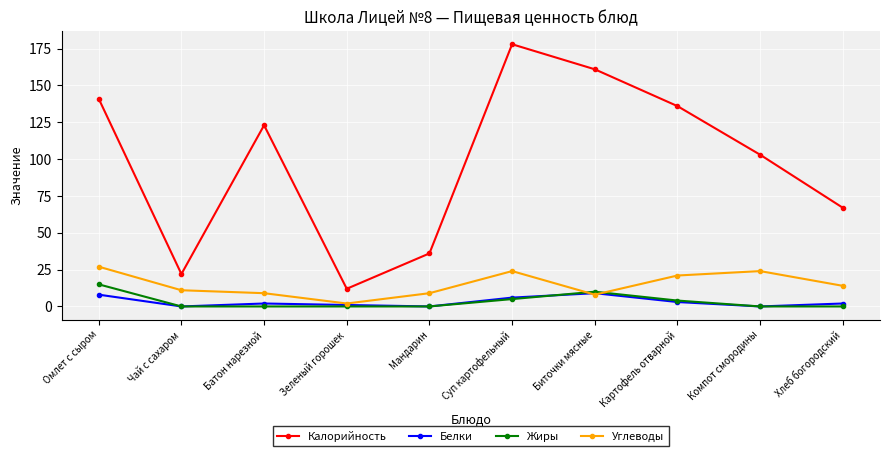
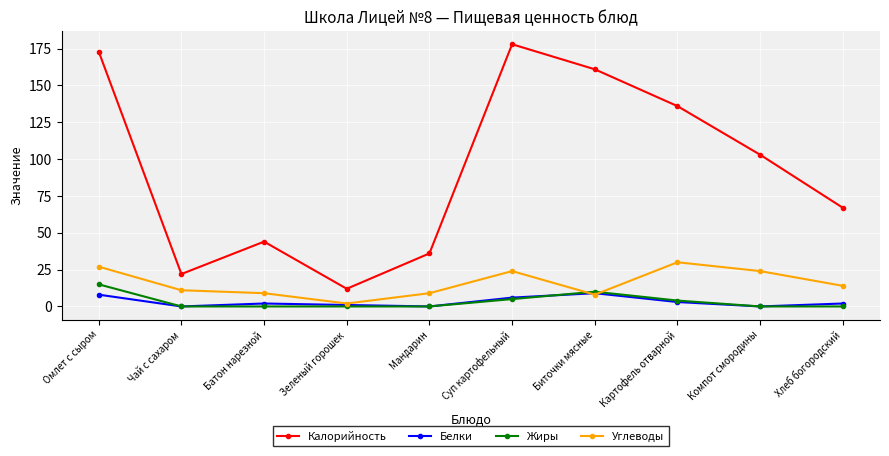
  {
    "Калорийность": {
-     "Омлет с сыром": 141,
+     "Омлет с сыром": 173,
      "Чай с сахаром": 22,
-     "Батон нарезной": 123,
+     "Батон нарезной": 44,
      "Зеленый горошек": 12,
      "Мандарин": 36,
      "Суп картофельный": 178,
      "Биточки мясные": 161,
      "Картофель отварной": 136,
      "Компот смородины": 103,
      "Хлеб богородский": 67
    },
    "Белки": {
      "Омлет с сыром": 8,
      "Батон нарезной": 2,
      "Хлеб богородский": 2
    },
    "Жиры": {
      "Омлет с сыром": 15,
      "Батон нарезной": 0,
      "Хлеб богородский": 0
    },
    "Углеводы": {
      "Омлет с сыром": 27,
      "Чай с сахаром": 11,
      "Батон нарезной": 9,
      "Мандарин": 9,
      "Суп картофельный": 24,
-     "Картофель отварной": 21,
+     "Картофель отварной": 30,
      "Компот смородины": 24,
      "Хлеб богородский": 14
    }
  }
